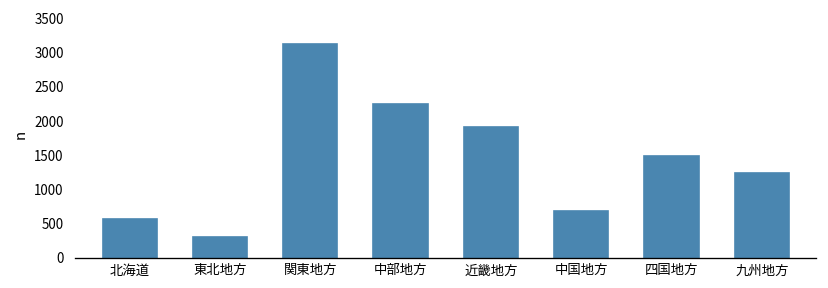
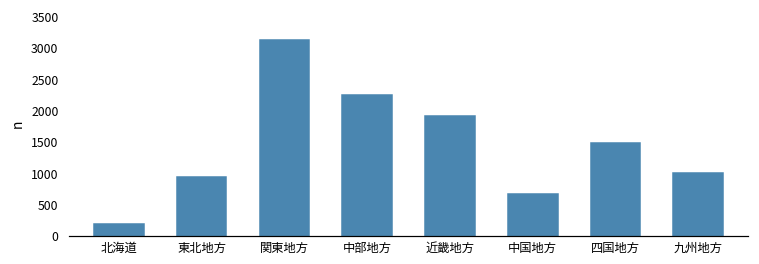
  {
-   "北海道": 600,
-   "東北地方": 300,
+   "北海道": 200,
+   "東北地方": 900,
    "関東地方": 3100,
    "中部地方": 2300,
    "近畿地方": 1900,
    "中国地方": 700,
    "四国地方": 1500,
-   "九州地方": 1200
+   "九州地方": 1000
  }
